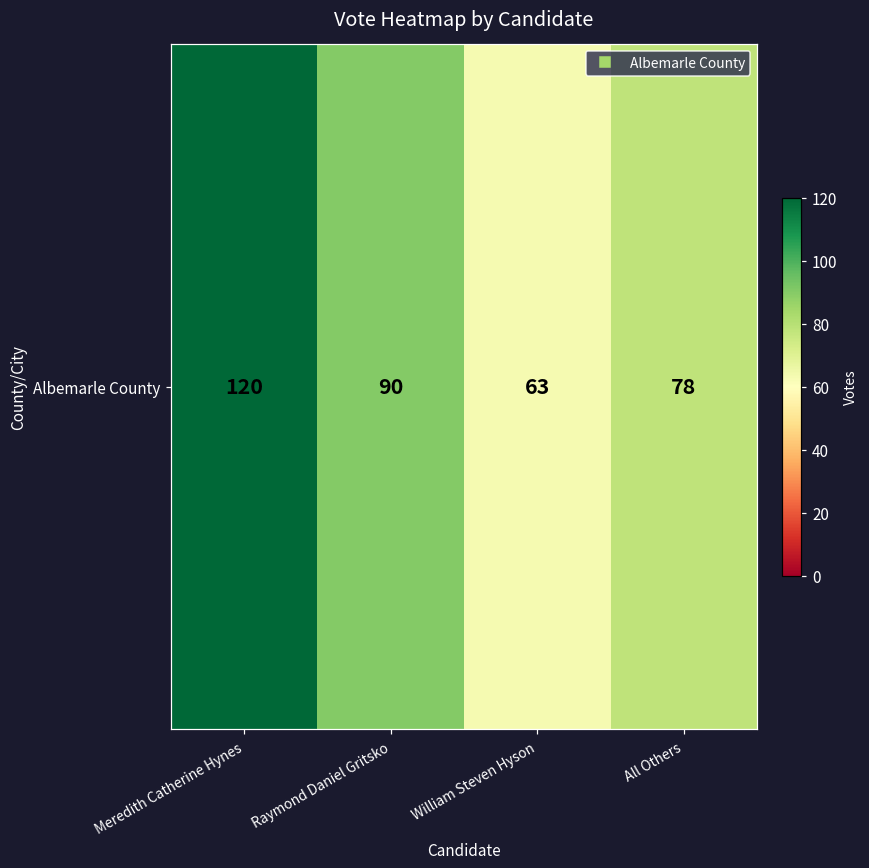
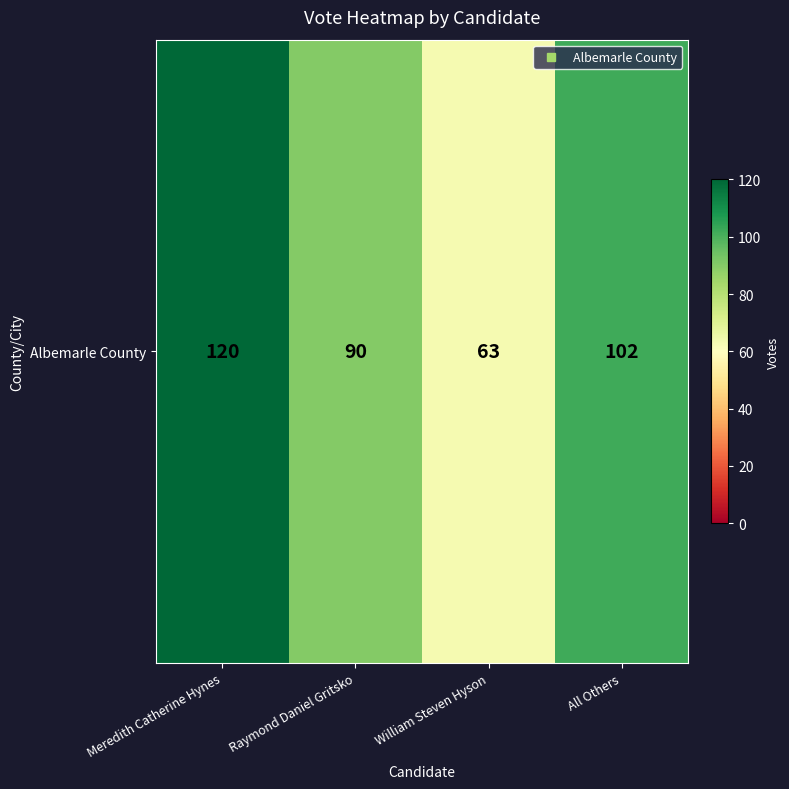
  {
    "Albemarle County": {
      "Meredith Catherine Hynes": 120,
      "Raymond Daniel Gritsko": 90,
      "William Steven Hyson": 63,
-     "All Others": 78
+     "All Others": 102
    }
  }
